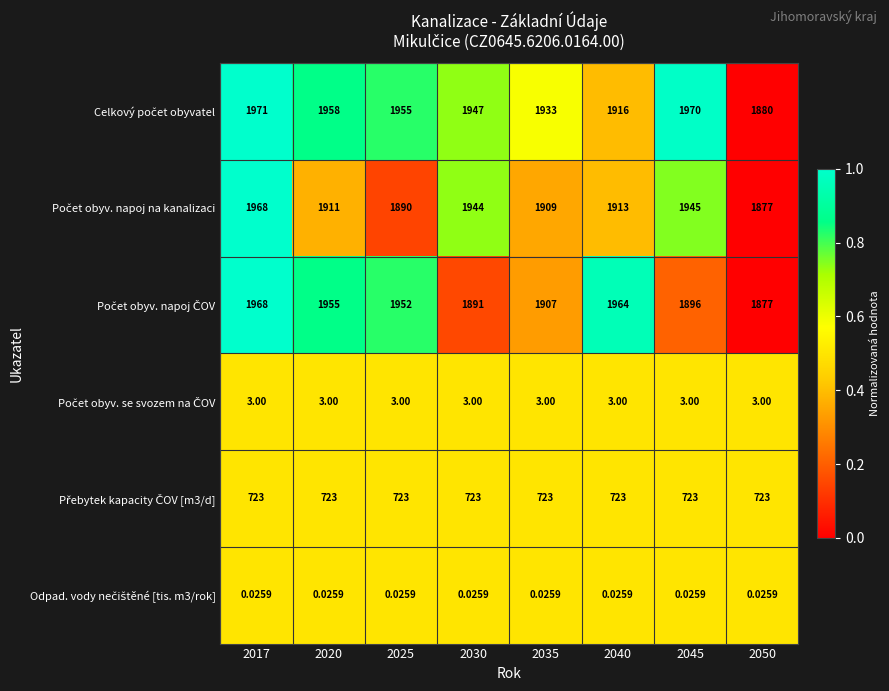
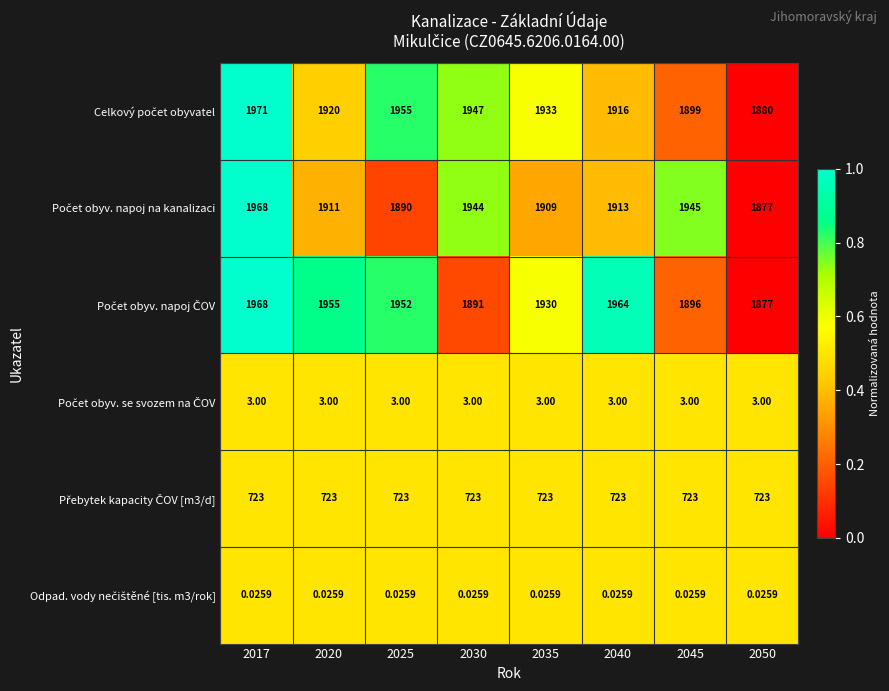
  {
    "Celkový počet obyvatel": {
      "2017": 1971,
-     "2020": 1958,
+     "2020": 1920,
      "2025": 1955,
      "2030": 1947,
      "2035": 1933,
      "2040": 1916,
-     "2045": 1970,
+     "2045": 1899,
      "2050": 1880
    },
    "Počet obyv. napoj na kanalizaci": {
      "2017": 1968,
      "2020": 1911,
      "2025": 1890,
      "2030": 1944,
      "2035": 1909,
      "2040": 1913,
      "2045": 1945,
      "2050": 1877
    },
    "Počet obyv. napoj ČOV": {
      "2017": 1968,
      "2020": 1955,
      "2025": 1952,
      "2030": 1891,
-     "2035": 1907,
+     "2035": 1930,
      "2040": 1964,
      "2045": 1896,
      "2050": 1877
    },
    "Počet obyv. se svozem na ČOV": {
      "2017": 3.00,
      "2020": 3.00,
      "2025": 3.00,
      "2030": 3.00,
      "2035": 3.00,
      "2040": 3.00,
      "2045": 3.00,
      "2050": 3.00
    },
    "Přebytek kapacity ČOV [m3/d]": {
      "2017": 723,
      "2020": 723,
      "2025": 723,
      "2030": 723,
      "2035": 723,
      "2040": 723,
      "2045": 723,
      "2050": 723
    },
    "Odpad. vody nečištěné [tis. m3/rok]": {
      "2017": 0.0259,
      "2020": 0.0259,
      "2025": 0.0259,
      "2030": 0.0259,
      "2035": 0.0259,
      "2040": 0.0259,
      "2045": 0.0259,
      "2050": 0.0259
    }
  }
